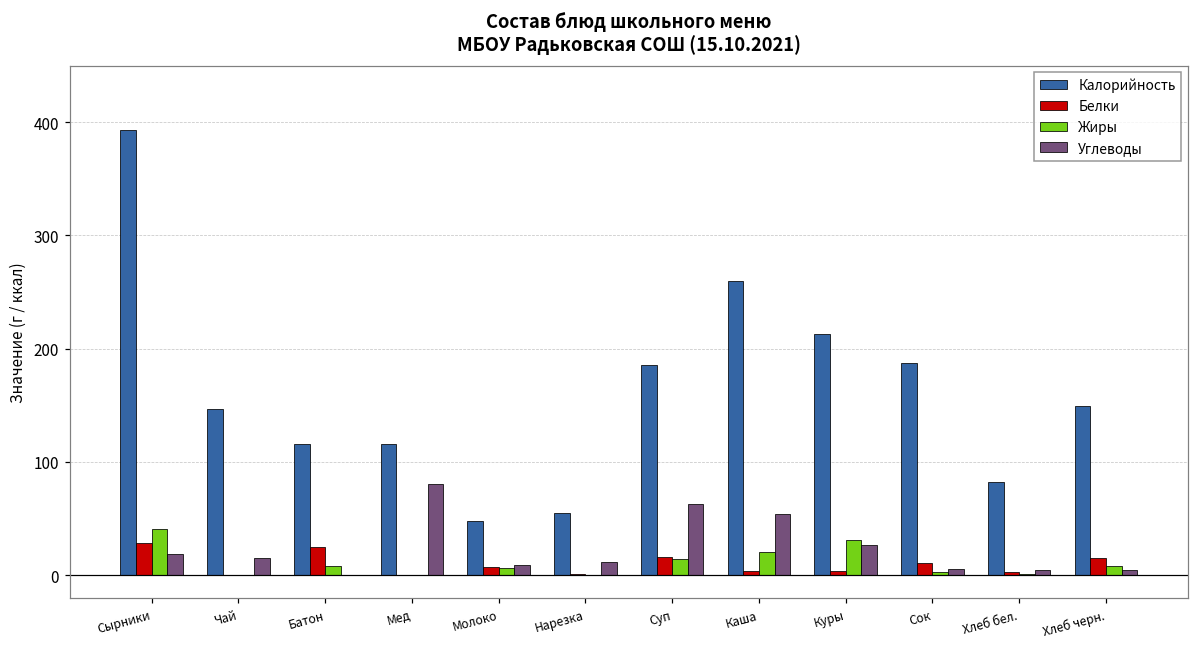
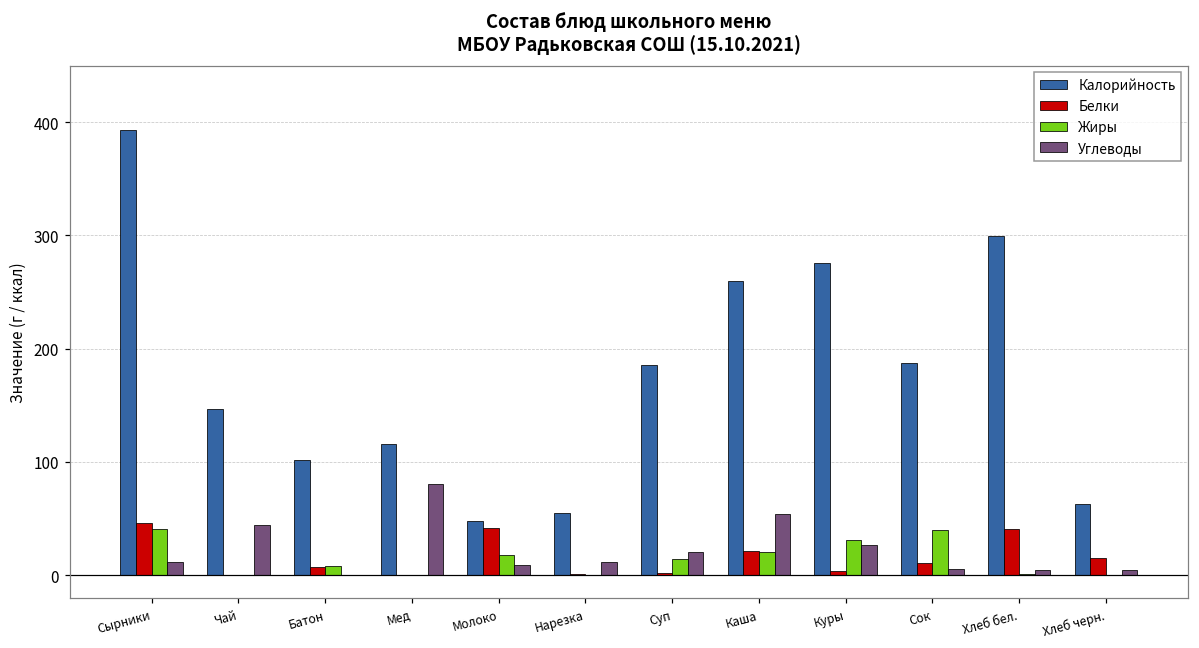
  {
    "Калорийность": {
      "Сырники": 393,
      "Чай": 147,
-     "Батон": 116,
+     "Батон": 102,
      "Мед": 116,
      "Молоко": 48,
      "Нарезка": 55,
      "Суп": 186,
      "Каша": 260,
-     "Куры": 213,
+     "Куры": 275,
      "Сок": 188,
-     "Хлеб бел.": 82,
-     "Хлеб черн.": 149
+     "Хлеб бел.": 299,
+     "Хлеб черн.": 63
    },
    "Белки": {
-     "Сырники": 28,
-     "Батон": 25,
-     "Молоко": 7,
-     "Суп": 16,
-     "Каша": 4,
+     "Сырники": 46,
+     "Батон": 7,
+     "Молоко": 42,
+     "Суп": 2,
+     "Каша": 21,
      "Куры": 4,
      "Сок": 11,
-     "Хлеб бел.": 3,
+     "Хлеб бел.": 41,
      "Хлеб черн.": 15
    },
    "Жиры": {
      "Сырники": 41,
      "Чай": 0,
      "Батон": 8,
      "Мед": 0,
-     "Молоко": 6,
+     "Молоко": 18,
      "Нарезка": 0,
      "Суп": 15,
      "Каша": 21,
      "Куры": 31,
-     "Сок": 3,
-     "Хлеб черн.": 9
+     "Сок": 40,
+     "Хлеб черн.": 0
    },
    "Углеводы": {
-     "Сырники": 19,
-     "Чай": 15,
+     "Сырники": 11,
+     "Чай": 44,
      "Батон": 0,
      "Мед": 80,
      "Молоко": 9,
      "Нарезка": 12,
-     "Суп": 63,
+     "Суп": 21,
      "Каша": 54,
      "Куры": 27,
      "Сок": 5,
      "Хлеб бел.": 5,
      "Хлеб черн.": 5
    }
  }
